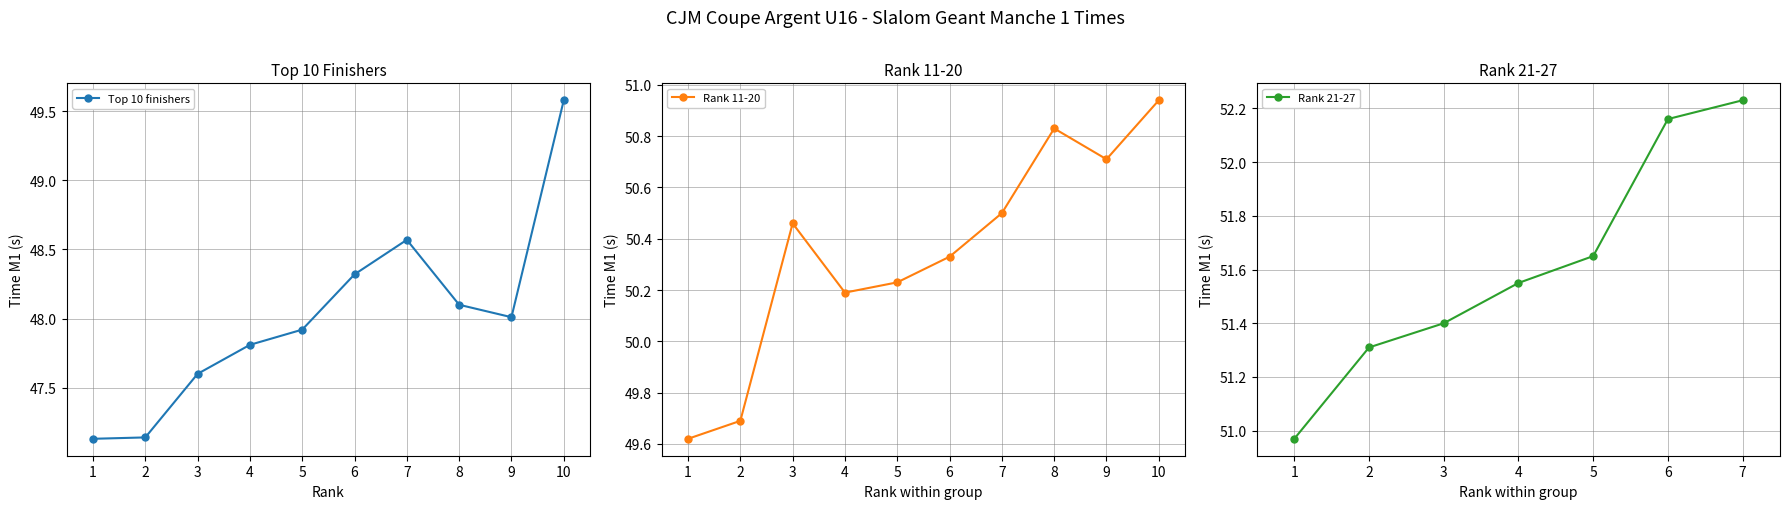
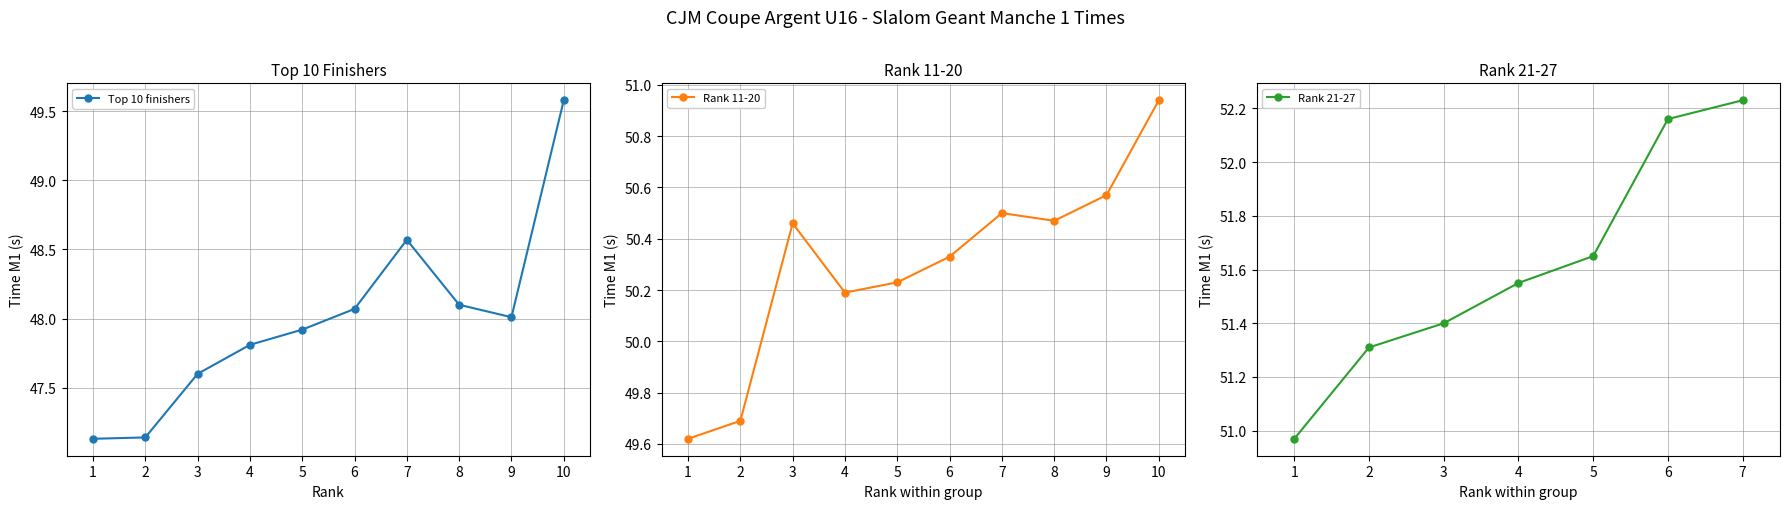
  {
    "Top 10 Finishers": {
      "1": 47.13,
      "2": 47.14,
      "3": 47.60,
      "4": 47.81,
      "5": 47.92,
-     "6": 48.32,
+     "6": 48.07,
      "7": 48.57,
      "8": 48.10,
      "9": 48.01,
      "10": 49.58
    },
    "Rank 11-20": {
      "1": 49.62,
      "2": 49.69,
      "3": 50.46,
      "4": 50.19,
      "5": 50.23,
      "6": 50.33,
      "7": 50.50,
-     "8": 50.83,
-     "9": 50.71,
+     "8": 50.47,
+     "9": 50.57,
      "10": 50.94
    },
    "Rank 21-27": {
      "1": 50.97,
      "2": 51.31,
      "3": 51.40,
      "4": 51.55,
      "5": 51.65,
      "6": 52.16,
      "7": 52.23
    }
  }
